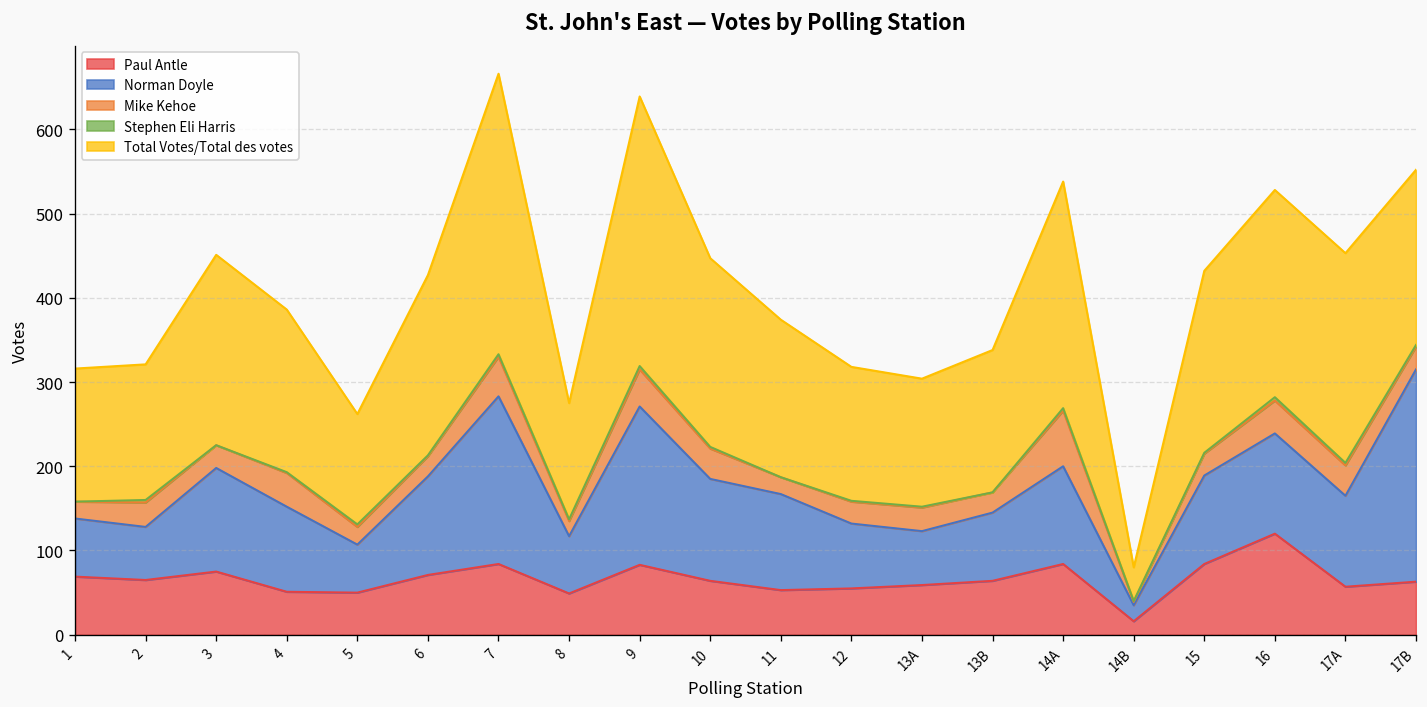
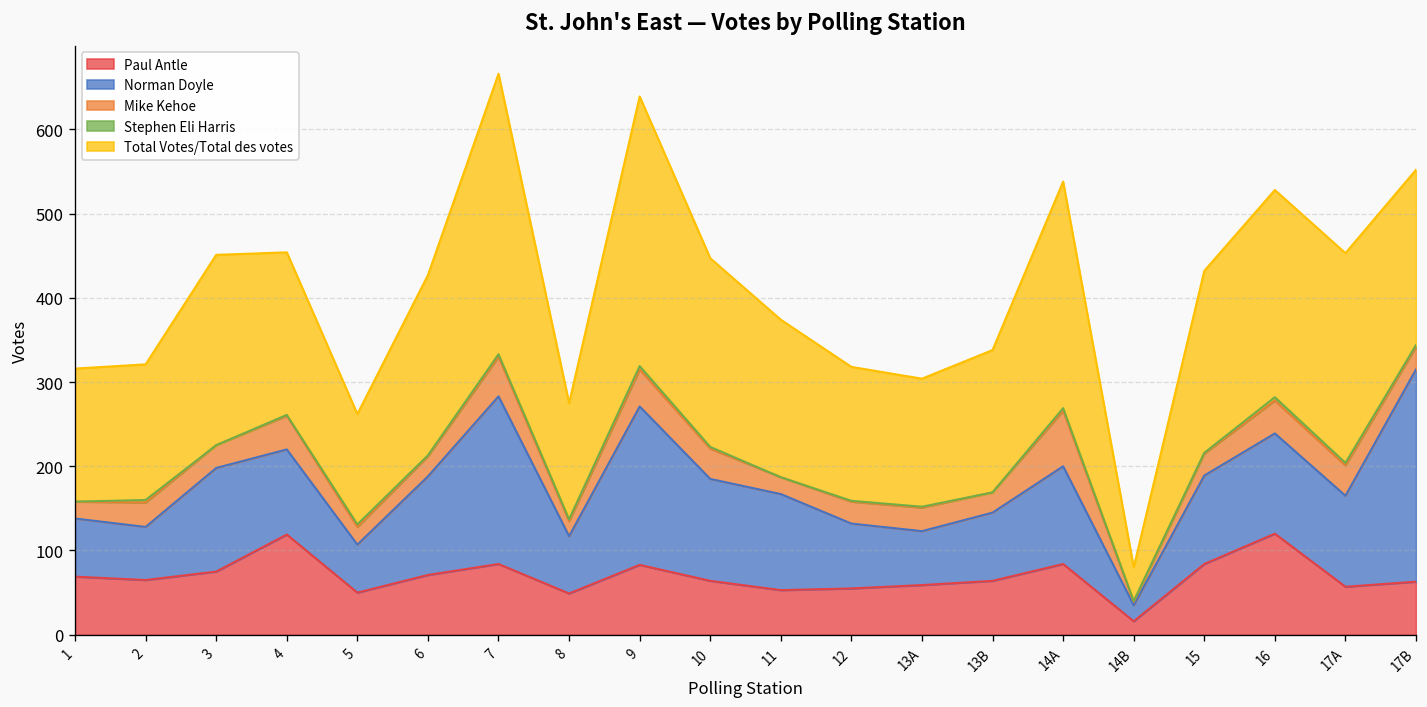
  {
    "Paul Antle": {
      "1": 70,
      "2": 70,
      "3": 80,
-     "4": 50,
+     "4": 120,
      "5": 50,
      "6": 70,
      "7": 80,
      "8": 50,
      "9": 80,
      "10": 60,
      "11": 50,
      "12": 60,
      "13A": 60,
      "13B": 60,
      "14A": 80,
      "14B": 20,
      "15": 80,
      "16": 120,
      "17A": 60,
      "17B": 60
    },
    "Norman Doyle": {
      "1": 70,
      "2": 60,
      "3": 120,
      "4": 100,
      "5": 60,
      "6": 120,
      "7": 200,
      "8": 70,
      "9": 190,
      "10": 120,
      "11": 110,
      "12": 80,
      "13A": 60,
      "13B": 80,
      "14A": 120,
      "14B": 20,
      "15": 110,
      "16": 120,
      "17A": 110,
      "17B": 250
    },
    "Mike Kehoe": {
      "9": 40,
      "16": 40
    },
    "Stephen Eli Harris": {
      "9": 0,
      "16": 0
    },
    "Total Votes/Total des votes": {
      "1": 160,
      "2": 160,
      "3": 230,
      "4": 190,
      "5": 130,
      "6": 210,
      "7": 330,
      "8": 140,
      "9": 320,
      "10": 220,
      "11": 190,
      "12": 160,
      "13A": 150,
      "13B": 170,
      "14A": 270,
      "14B": 40,
      "15": 220,
      "16": 250,
      "17A": 250,
      "17B": 210
    }
  }
